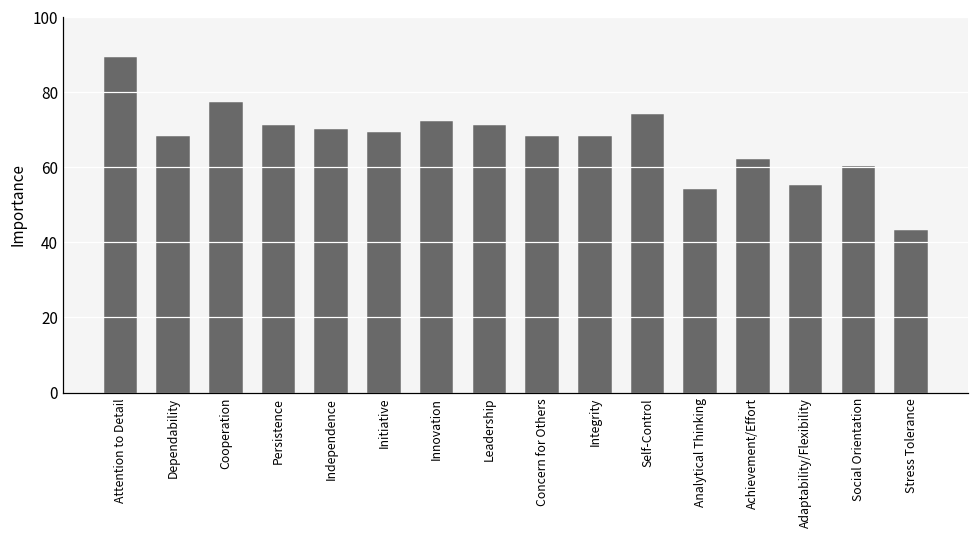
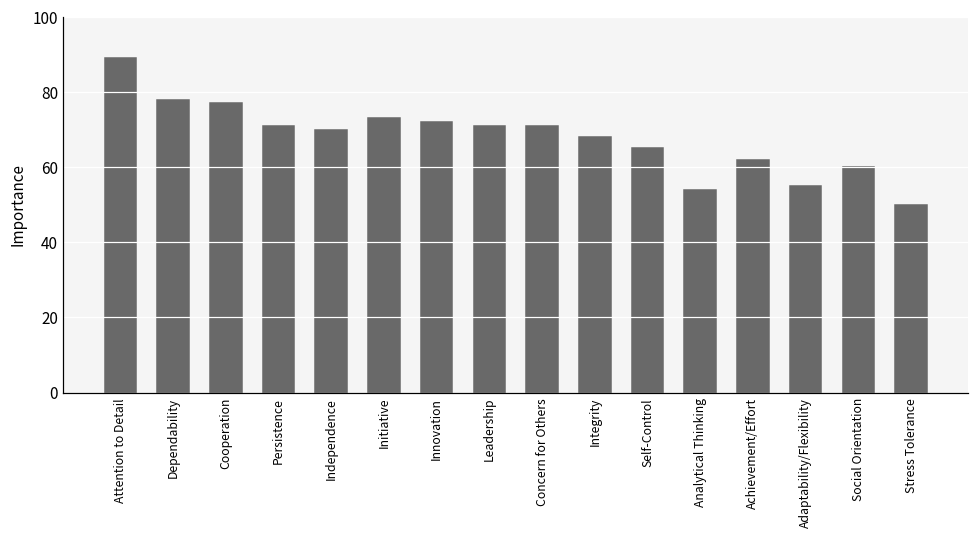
  {
    "Attention to Detail": 89,
-   "Dependability": 68,
+   "Dependability": 78,
    "Cooperation": 77,
    "Persistence": 71,
    "Independence": 70,
-   "Initiative": 69,
+   "Initiative": 73,
    "Innovation": 72,
    "Leadership": 71,
-   "Concern for Others": 68,
+   "Concern for Others": 71,
    "Integrity": 68,
-   "Self-Control": 74,
+   "Self-Control": 65,
    "Analytical Thinking": 54,
    "Achievement/Effort": 62,
    "Adaptability/Flexibility": 55,
    "Social Orientation": 60,
-   "Stress Tolerance": 43
+   "Stress Tolerance": 50
  }
